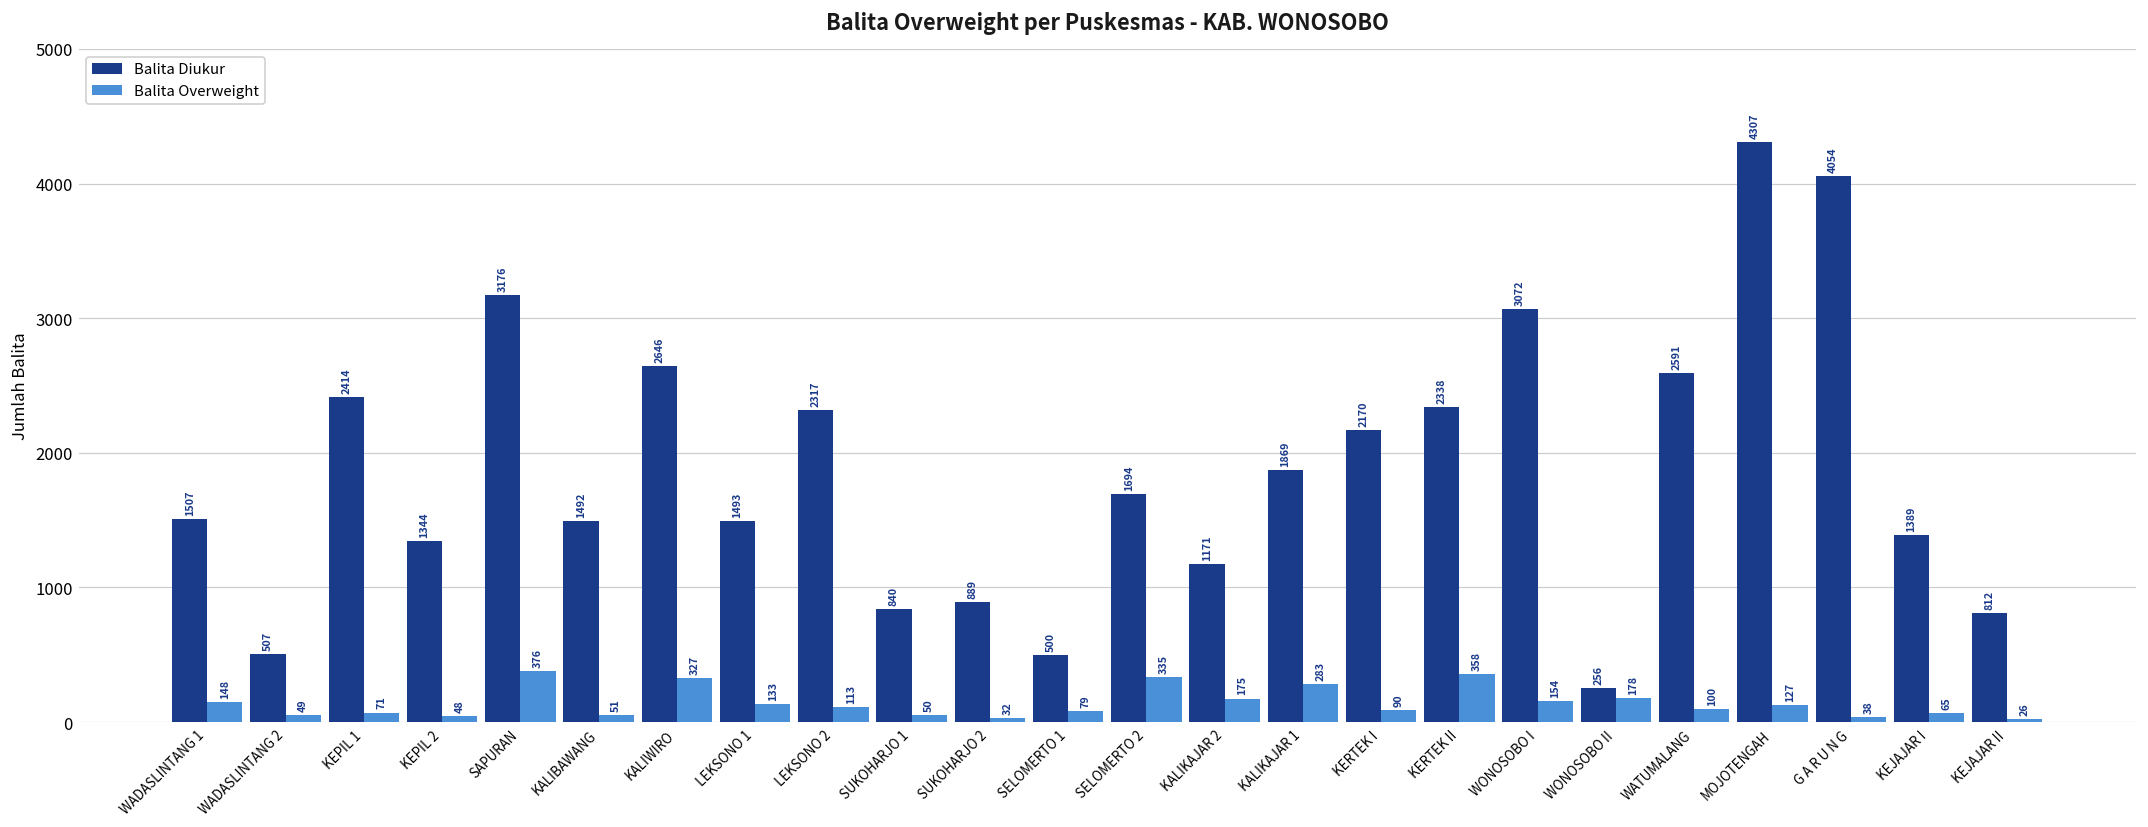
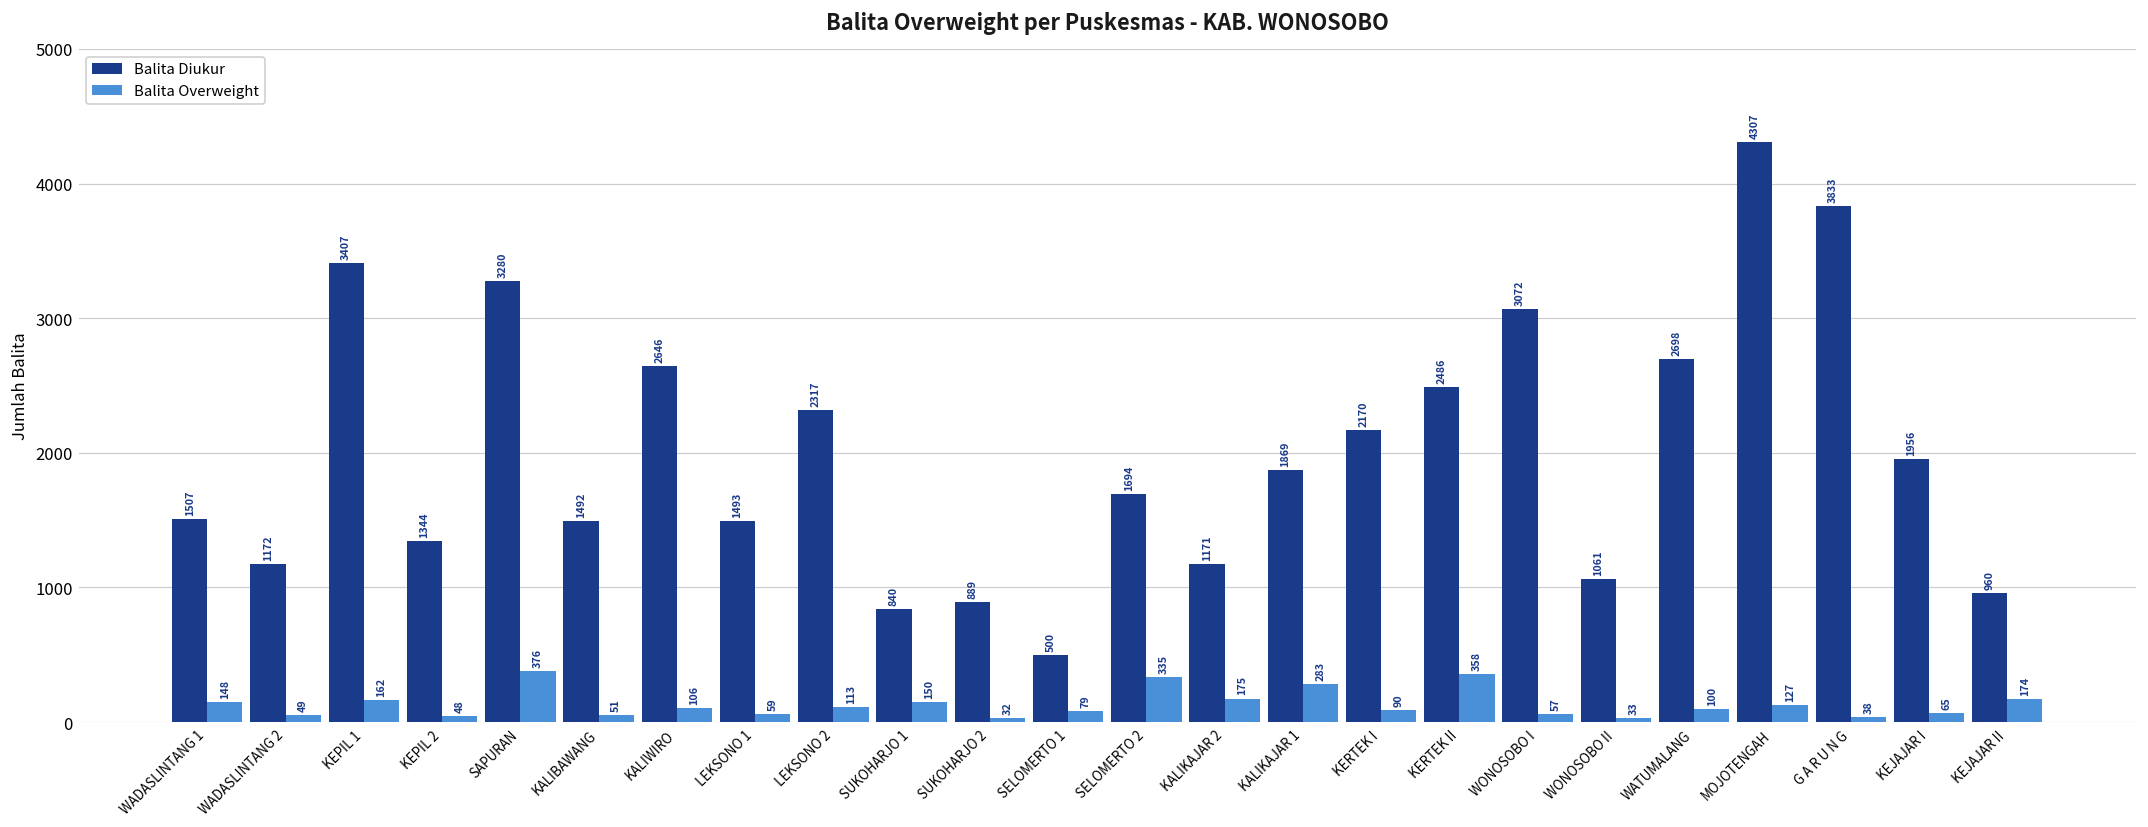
  {
    "Balita Diukur": {
      "WADASLINTANG 1": 1507,
-     "WADASLINTANG 2": 507,
-     "KEPIL 1": 2414,
+     "WADASLINTANG 2": 1172,
+     "KEPIL 1": 3407,
      "KEPIL 2": 1344,
-     "SAPURAN": 3176,
+     "SAPURAN": 3280,
      "KALIBAWANG": 1492,
      "KALIWIRO": 2646,
      "LEKSONO 1": 1493,
      "LEKSONO 2": 2317,
      "SUKOHARJO 1": 840,
      "SUKOHARJO 2": 889,
      "SELOMERTO 1": 500,
      "SELOMERTO 2": 1694,
      "KALIKAJAR 2": 1171,
      "KALIKAJAR 1": 1869,
      "KERTEK I": 2170,
-     "KERTEK II": 2338,
+     "KERTEK II": 2486,
      "WONOSOBO I": 3072,
-     "WONOSOBO II": 256,
-     "WATUMALANG": 2591,
+     "WONOSOBO II": 1061,
+     "WATUMALANG": 2698,
      "MOJOTENGAH": 4307,
-     "G A R U N G": 4054,
-     "KEJAJAR I": 1389,
-     "KEJAJAR II": 812
+     "G A R U N G": 3833,
+     "KEJAJAR I": 1956,
+     "KEJAJAR II": 960
    },
    "Balita Overweight": {
      "WADASLINTANG 1": 148,
      "WADASLINTANG 2": 49,
-     "KEPIL 1": 71,
+     "KEPIL 1": 162,
      "KEPIL 2": 48,
      "SAPURAN": 376,
      "KALIBAWANG": 51,
-     "KALIWIRO": 327,
-     "LEKSONO 1": 133,
+     "KALIWIRO": 106,
+     "LEKSONO 1": 59,
      "LEKSONO 2": 113,
-     "SUKOHARJO 1": 50,
+     "SUKOHARJO 1": 150,
      "SUKOHARJO 2": 32,
      "SELOMERTO 1": 79,
      "SELOMERTO 2": 335,
      "KALIKAJAR 2": 175,
      "KALIKAJAR 1": 283,
      "KERTEK I": 90,
      "KERTEK II": 358,
-     "WONOSOBO I": 154,
-     "WONOSOBO II": 178,
+     "WONOSOBO I": 57,
+     "WONOSOBO II": 33,
      "WATUMALANG": 100,
      "MOJOTENGAH": 127,
      "G A R U N G": 38,
      "KEJAJAR I": 65,
-     "KEJAJAR II": 26
+     "KEJAJAR II": 174
    }
  }
